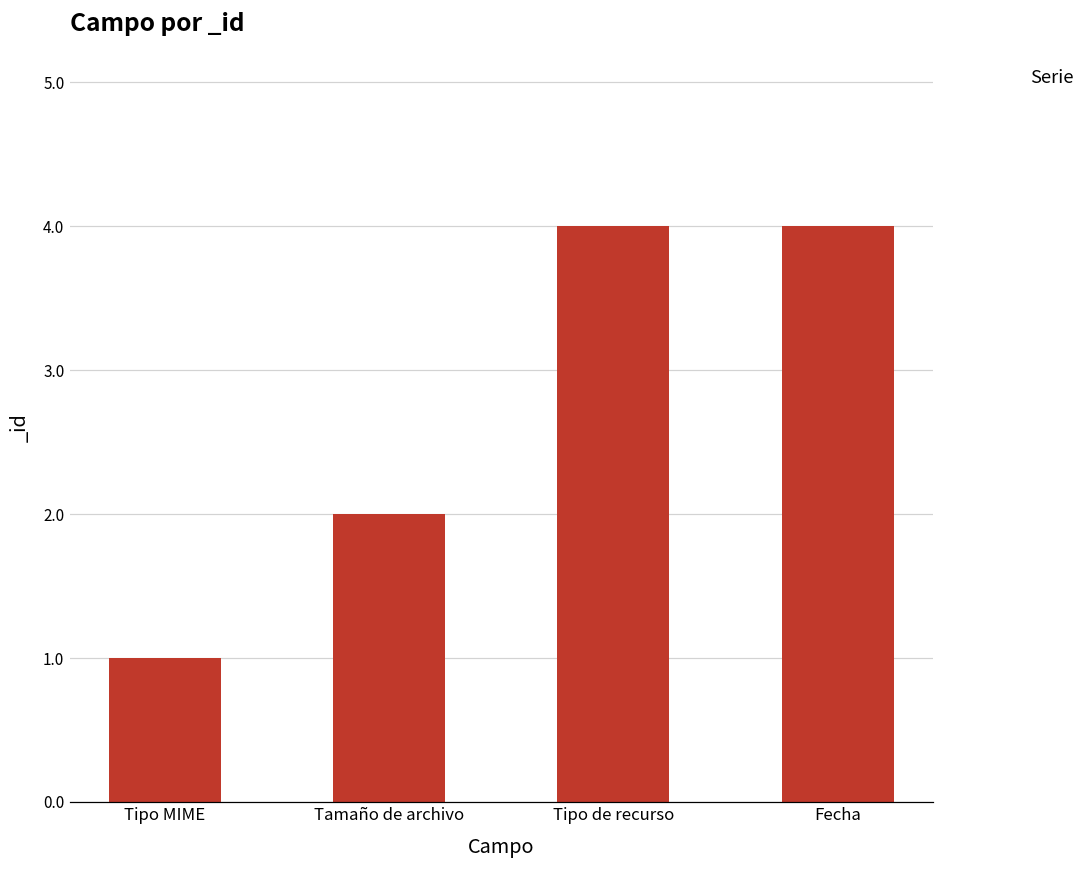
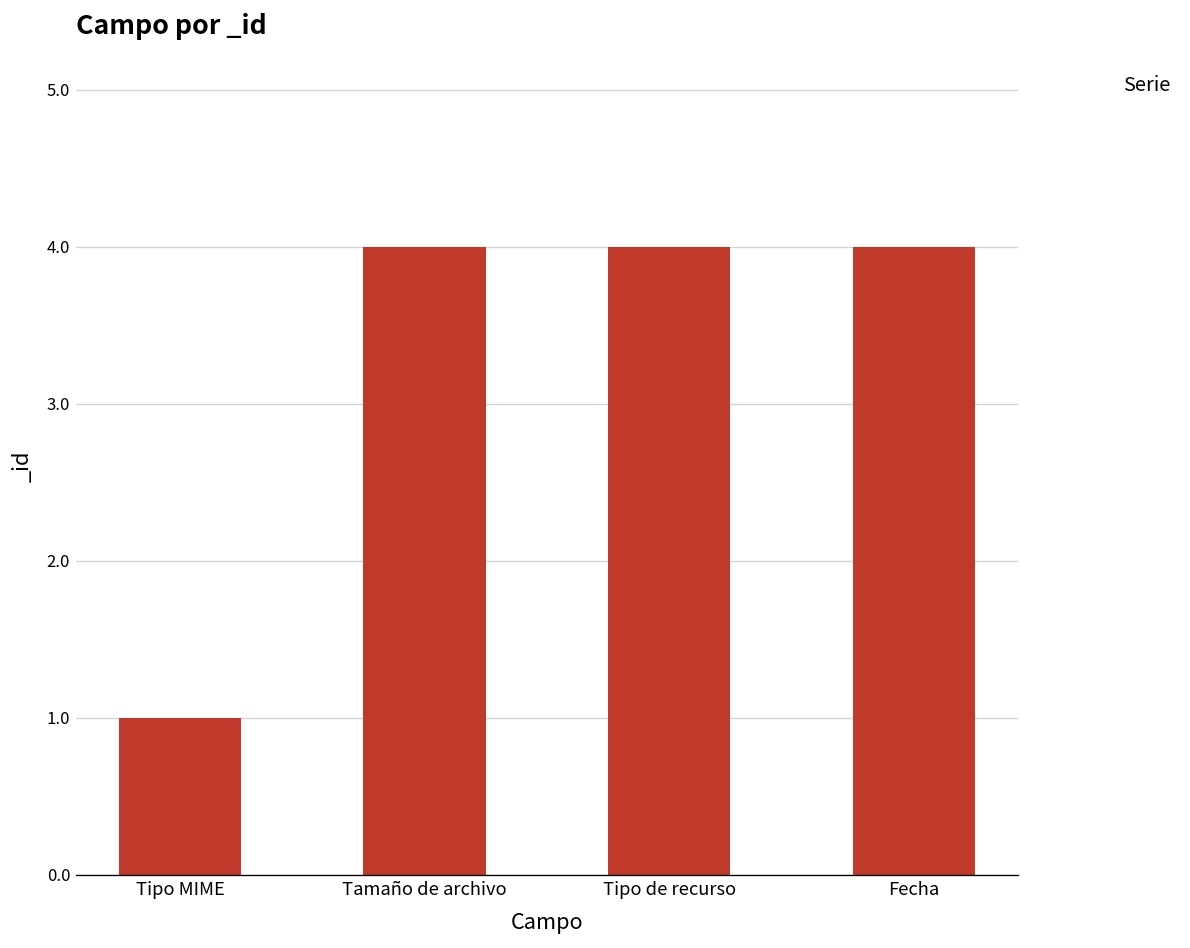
  {
    "Tipo MIME": 1,
-   "Tamaño de archivo": 2,
+   "Tamaño de archivo": 4,
    "Tipo de recurso": 4,
    "Fecha": 4
  }
